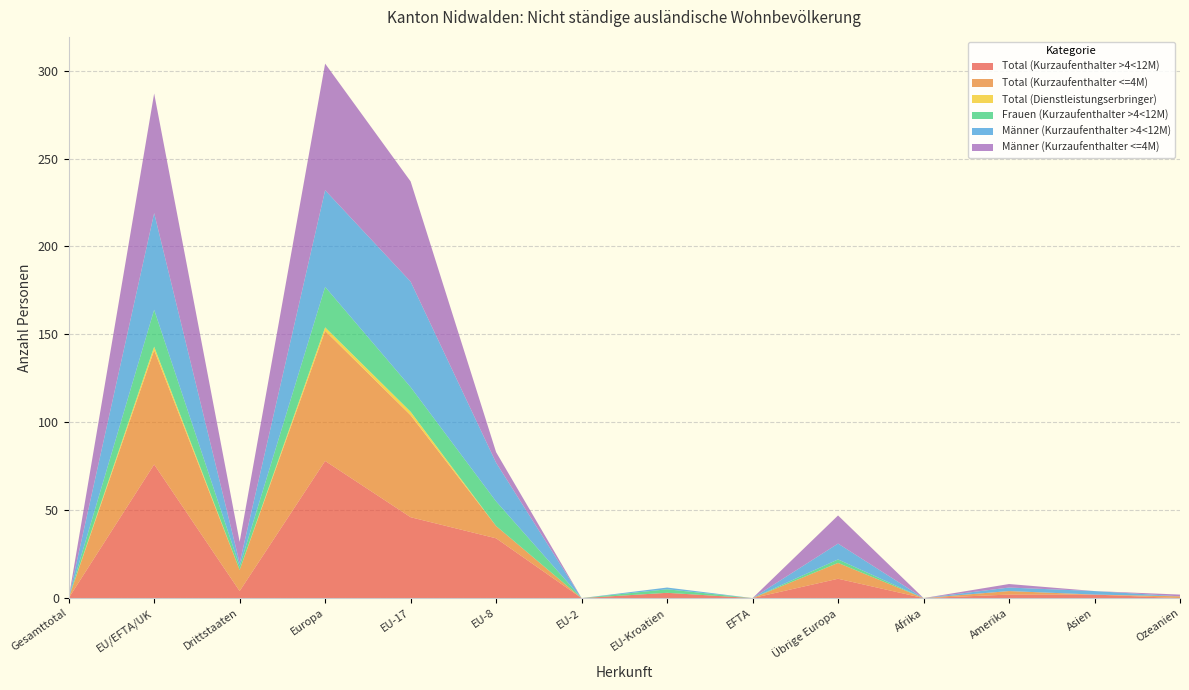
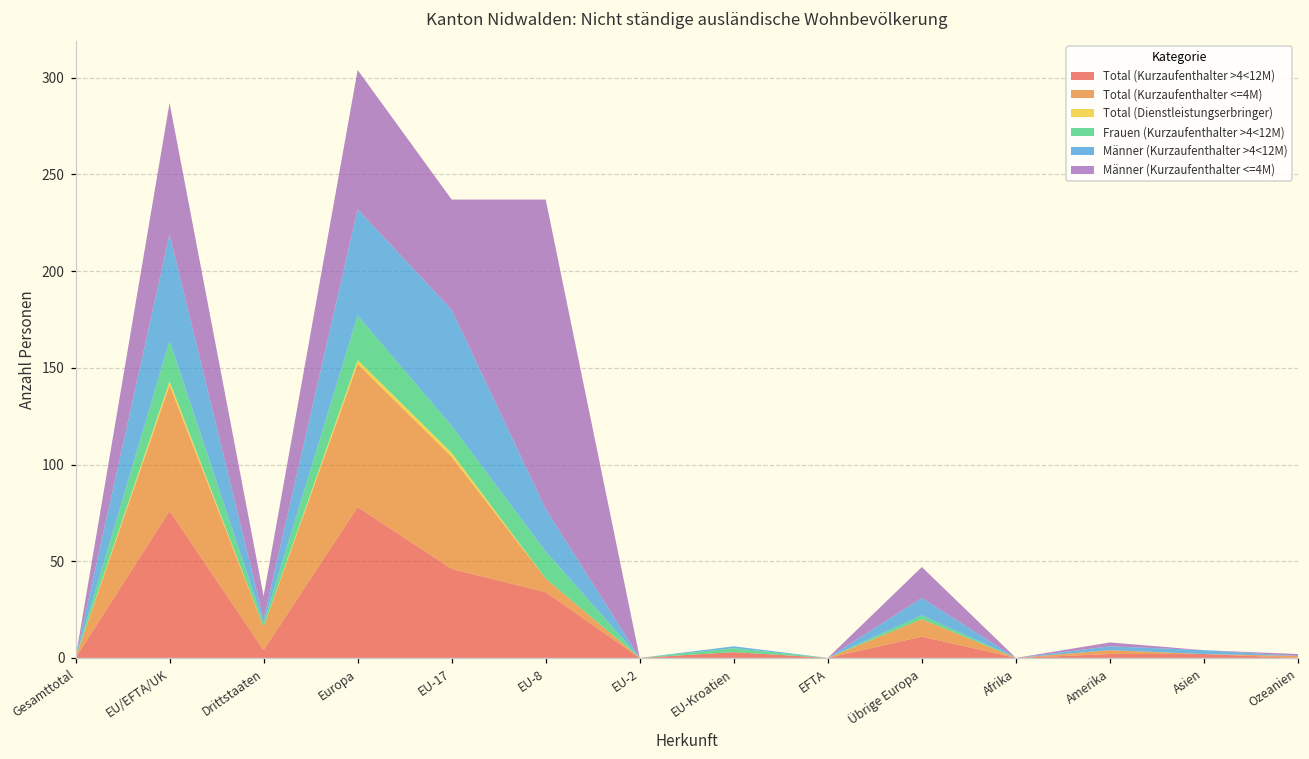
  {
    "Total (Dienstleistungserbringer)": {
      "EU/EFTA/UK": 2,
      "Europa": 2,
      "EU-17": 2
    },
    "Frauen (Kurzaufenthalter >4<12M)": {
      "EU/EFTA/UK": 21,
      "Drittstaaten": 2,
      "Europa": 23,
      "EU-17": 14,
      "EU-8": 14,
      "Übrige Europa": 2
    },
    "Männer (Kurzaufenthalter >4<12M)": {
      "EU/EFTA/UK": 55,
      "Drittstaaten": 2,
      "Europa": 55,
      "EU-17": 60,
      "EU-8": 22,
      "Übrige Europa": 9,
      "Amerika": 2
    },
    "Männer (Kurzaufenthalter <=4M)": {
      "EU/EFTA/UK": 68,
      "Drittstaaten": 12,
      "Europa": 72,
      "EU-17": 57,
-     "EU-8": 6,
+     "EU-8": 160,
      "Übrige Europa": 16,
      "Amerika": 2
    }
  }
